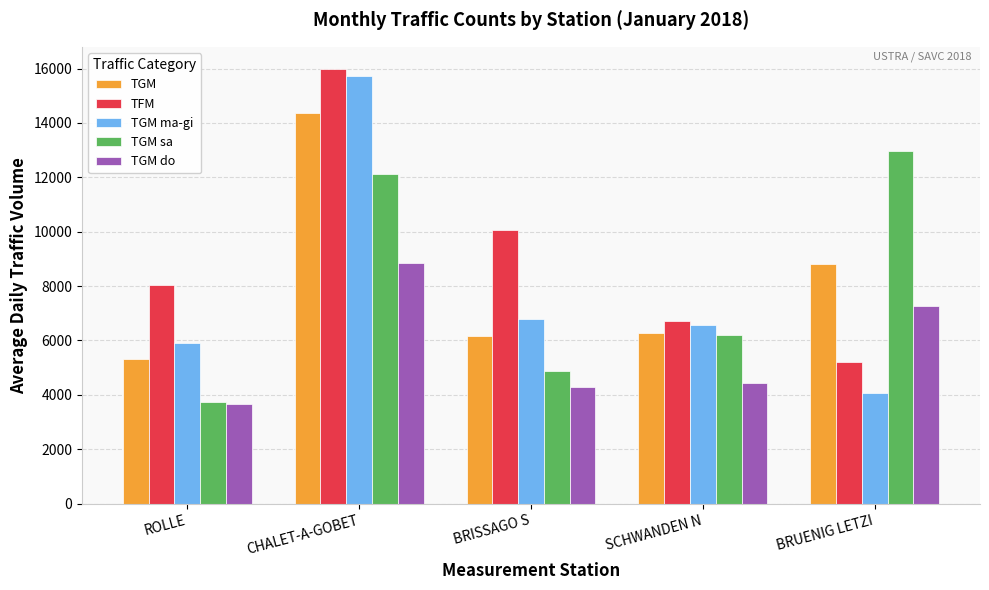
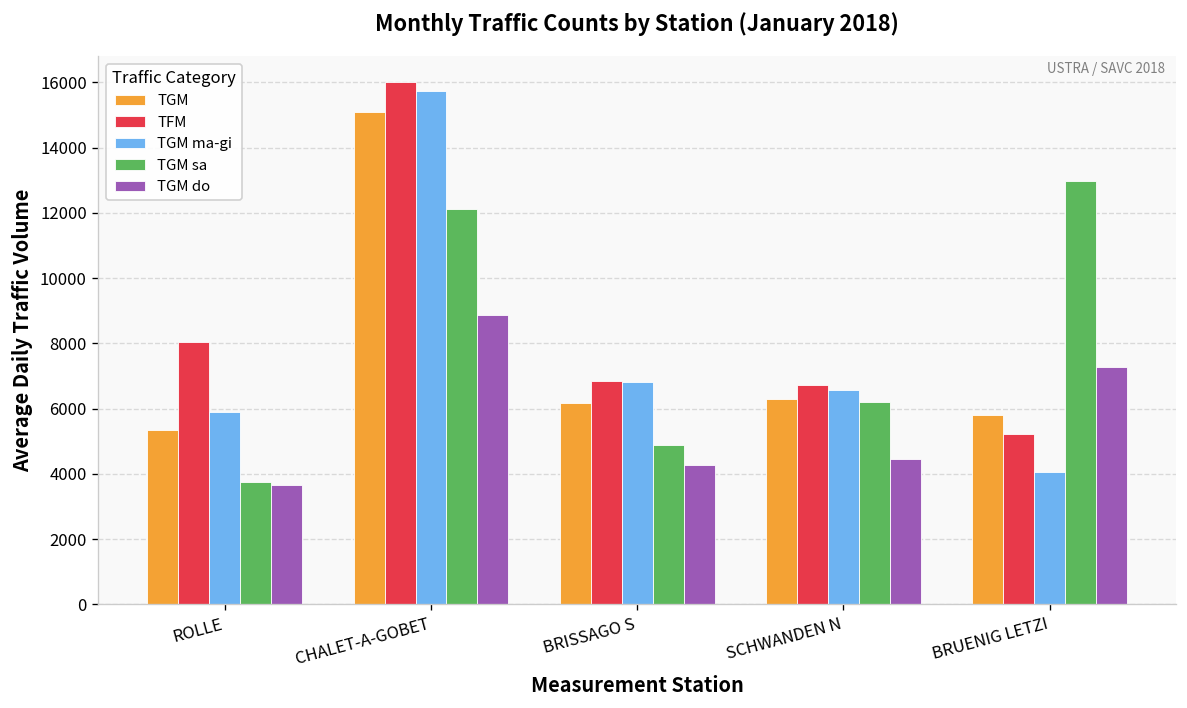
  {
    "TGM": {
      "ROLLE": 5300,
-     "CHALET-A-GOBET": 14400,
+     "CHALET-A-GOBET": 15100,
      "BRISSAGO S": 6200,
      "SCHWANDEN N": 6300,
-     "BRUENIG LETZI": 8800
+     "BRUENIG LETZI": 5800
    },
    "TFM": {
      "ROLLE": 8000,
      "CHALET-A-GOBET": 16000,
-     "BRISSAGO S": 10100,
+     "BRISSAGO S": 6800,
      "SCHWANDEN N": 6700,
      "BRUENIG LETZI": 5200
    },
    "TGM ma-gi": {
      "ROLLE": 5900,
      "CHALET-A-GOBET": 15700,
      "BRISSAGO S": 6800,
      "SCHWANDEN N": 6600,
      "BRUENIG LETZI": 4100
    },
    "TGM sa": {
      "ROLLE": 3800,
      "CHALET-A-GOBET": 12100,
      "BRISSAGO S": 4900,
      "SCHWANDEN N": 6200,
      "BRUENIG LETZI": 13000
    },
    "TGM do": {
      "ROLLE": 3600,
      "CHALET-A-GOBET": 8900,
      "BRISSAGO S": 4300,
      "SCHWANDEN N": 4500,
      "BRUENIG LETZI": 7300
    }
  }
